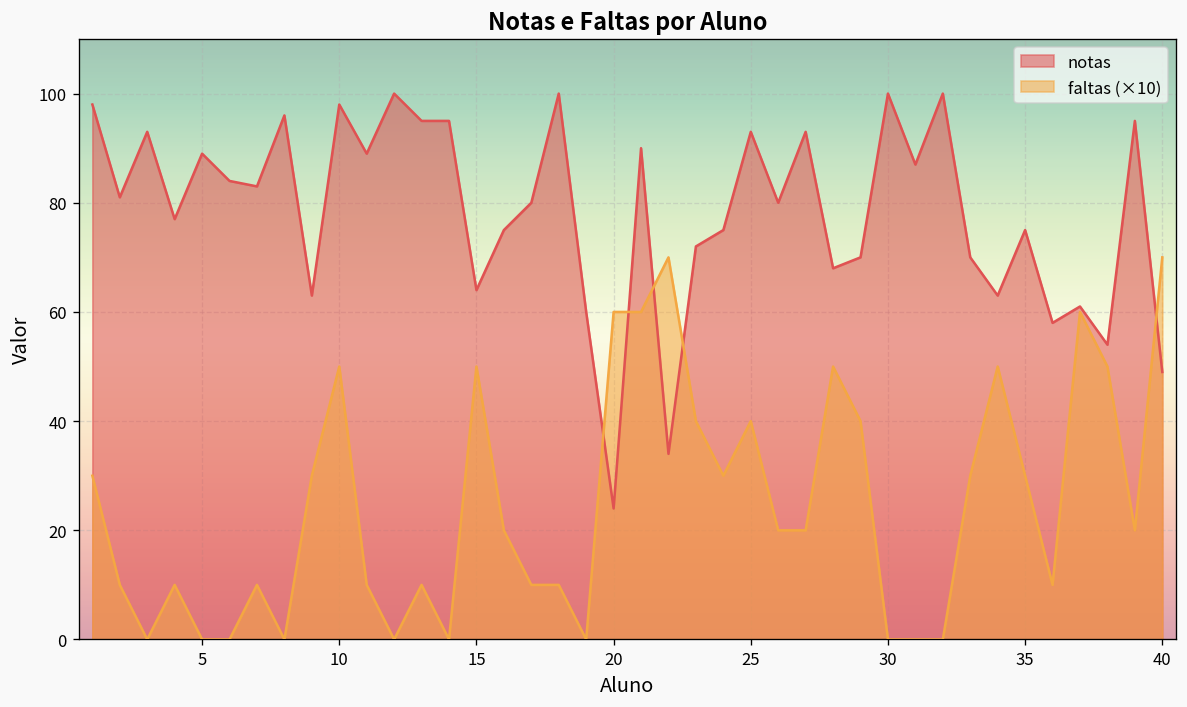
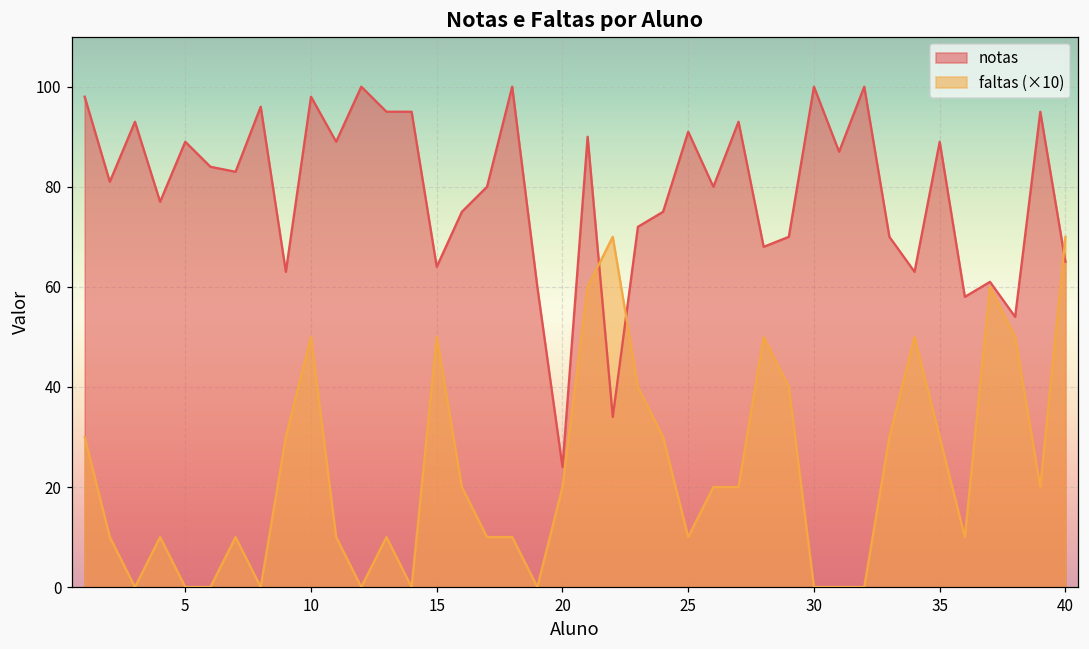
  {
    "notas": {
      "5": 89,
      "10": 98,
      "15": 64,
      "20": 24,
-     "25": 93,
+     "25": 91,
      "30": 100,
-     "35": 75,
-     "40": 49
+     "35": 89,
+     "40": 65
    },
    "faltas (×10)": {
      "5": 0,
      "10": 50,
      "15": 50,
-     "20": 60,
-     "25": 40,
+     "20": 20,
+     "25": 10,
      "30": 0,
      "35": 30,
      "40": 70
    }
  }
